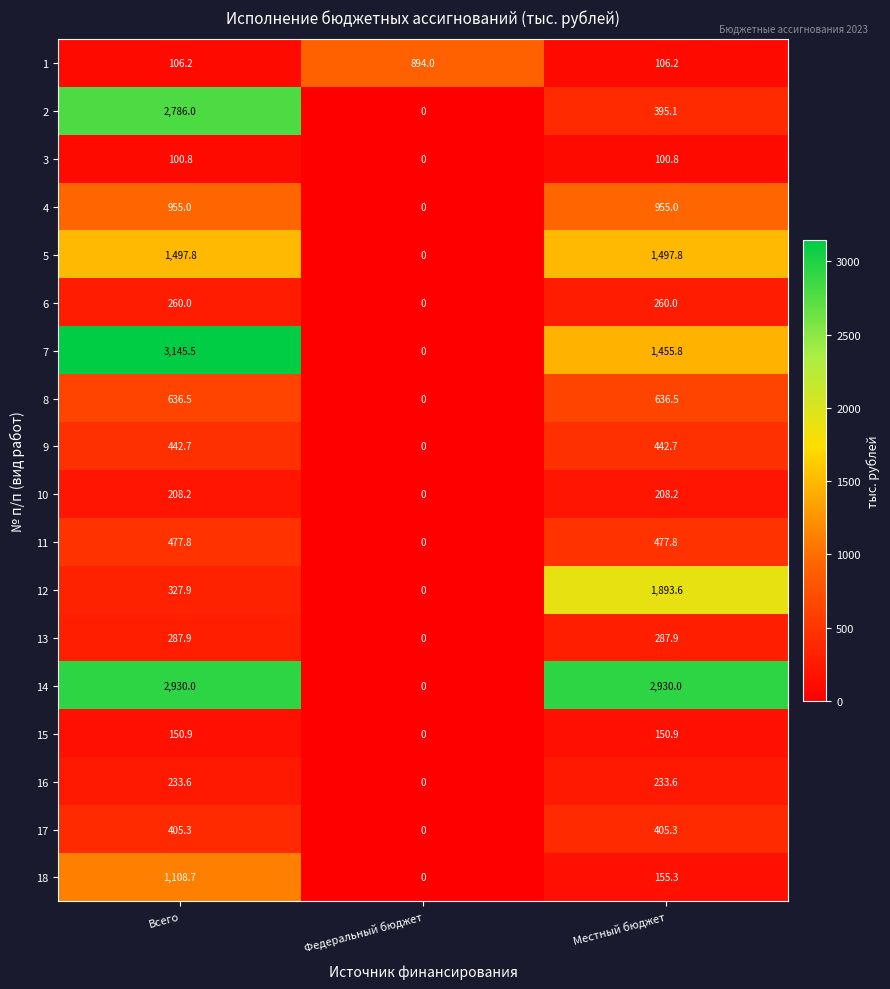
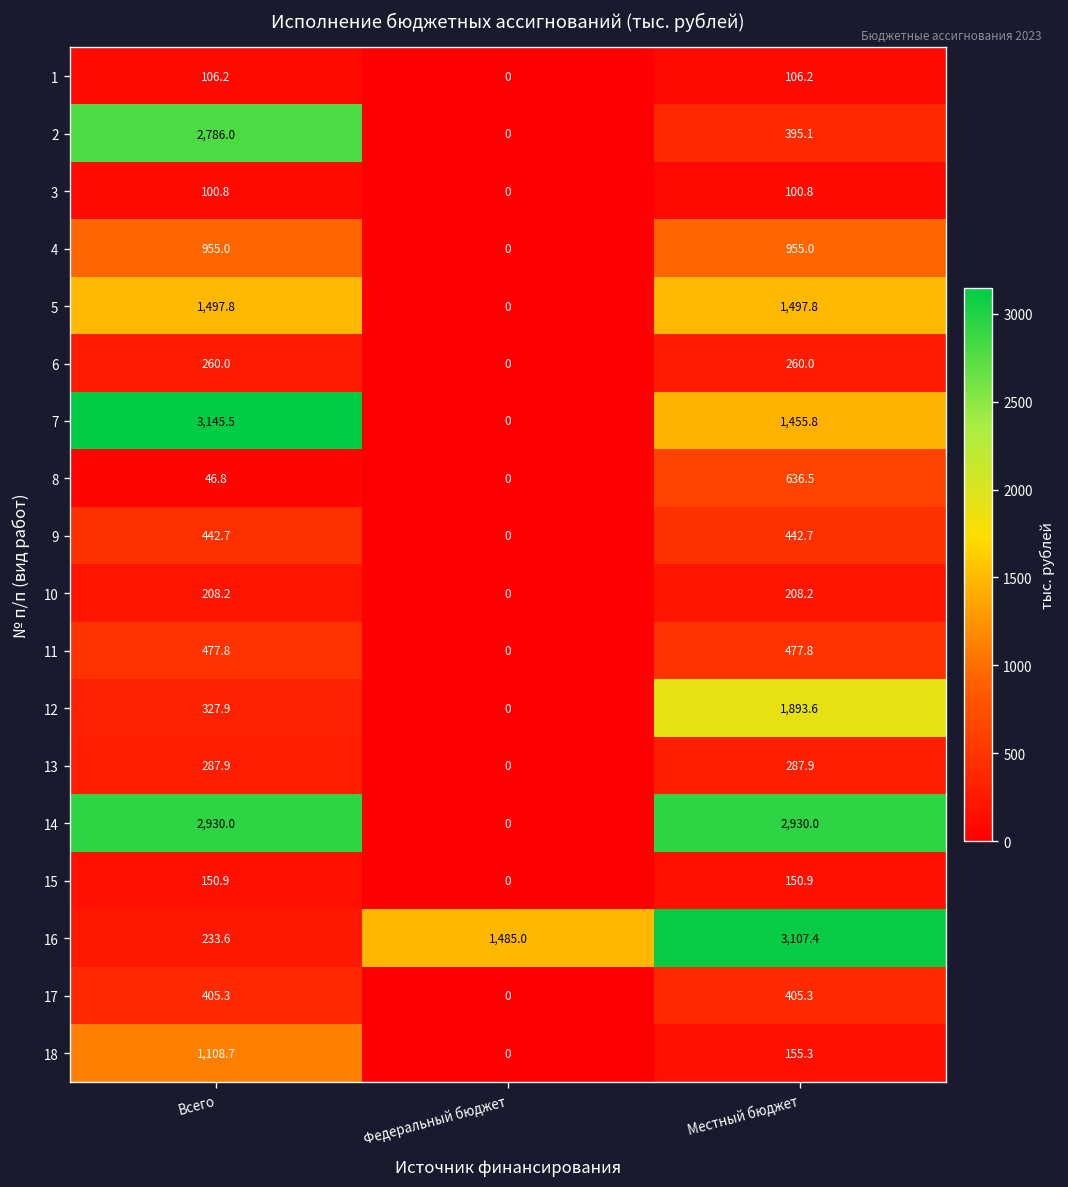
  {
    "1": {
      "Всего": "106.2",
-     "Федеральный бюджет": "894.0",
+     "Федеральный бюджет": "0",
      "Местный бюджет": "106.2"
    },
    "2": {
      "Всего": "2,786.0",
      "Федеральный бюджет": "0",
      "Местный бюджет": "395.1"
    },
    "3": {
      "Всего": "100.8",
      "Федеральный бюджет": "0",
      "Местный бюджет": "100.8"
    },
    "4": {
      "Всего": "955.0",
      "Федеральный бюджет": "0",
      "Местный бюджет": "955.0"
    },
    "5": {
      "Всего": "1,497.8",
      "Федеральный бюджет": "0",
      "Местный бюджет": "1,497.8"
    },
    "6": {
      "Всего": "260.0",
      "Федеральный бюджет": "0",
      "Местный бюджет": "260.0"
    },
    "7": {
      "Всего": "3,145.5",
      "Федеральный бюджет": "0",
      "Местный бюджет": "1,455.8"
    },
    "8": {
-     "Всего": "636.5",
+     "Всего": "46.8",
      "Федеральный бюджет": "0",
      "Местный бюджет": "636.5"
    },
    "9": {
      "Всего": "442.7",
      "Федеральный бюджет": "0",
      "Местный бюджет": "442.7"
    },
    "10": {
      "Всего": "208.2",
      "Федеральный бюджет": "0",
      "Местный бюджет": "208.2"
    },
    "11": {
      "Всего": "477.8",
      "Федеральный бюджет": "0",
      "Местный бюджет": "477.8"
    },
    "12": {
      "Всего": "327.9",
      "Федеральный бюджет": "0",
      "Местный бюджет": "1,893.6"
    },
    "13": {
      "Всего": "287.9",
      "Федеральный бюджет": "0",
      "Местный бюджет": "287.9"
    },
    "14": {
      "Всего": "2,930.0",
      "Федеральный бюджет": "0",
      "Местный бюджет": "2,930.0"
    },
    "15": {
      "Всего": "150.9",
      "Федеральный бюджет": "0",
      "Местный бюджет": "150.9"
    },
    "16": {
      "Всего": "233.6",
-     "Федеральный бюджет": "0",
-     "Местный бюджет": "233.6"
+     "Федеральный бюджет": "1,485.0",
+     "Местный бюджет": "3,107.4"
    },
    "17": {
      "Всего": "405.3",
      "Федеральный бюджет": "0",
      "Местный бюджет": "405.3"
    },
    "18": {
      "Всего": "1,108.7",
      "Федеральный бюджет": "0",
      "Местный бюджет": "155.3"
    }
  }
